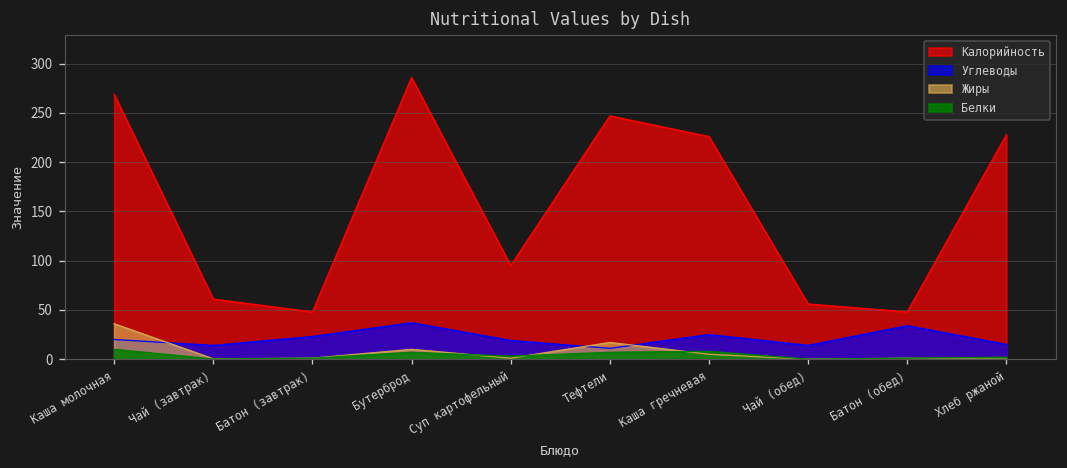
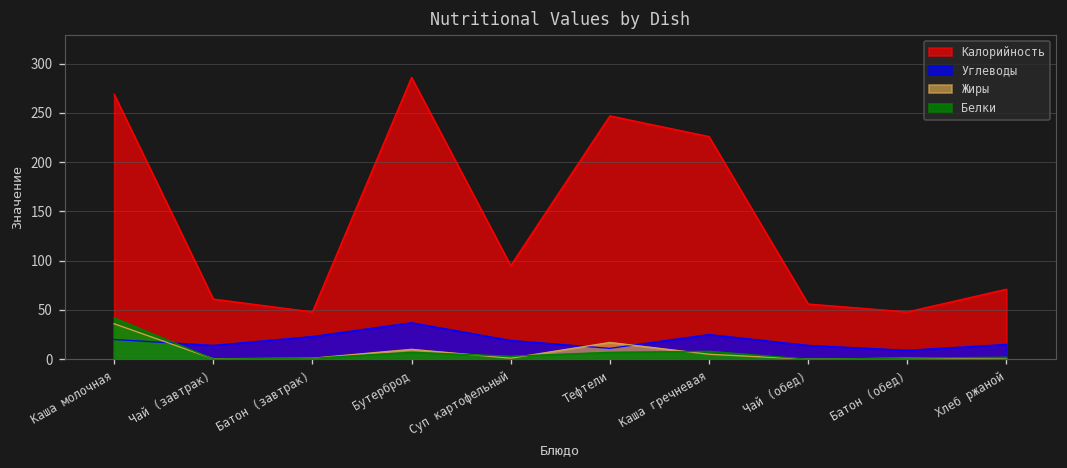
  {
    "Калорийность": {
      "Каша молочная": 270,
      "Чай (завтрак)": 60,
      "Батон (завтрак)": 50,
      "Бутерброд": 290,
      "Суп картофельный": 100,
      "Тефтели": 250,
      "Каша гречневая": 230,
      "Чай (обед)": 60,
      "Батон (обед)": 50,
-     "Хлеб ржаной": 230
+     "Хлеб ржаной": 70
    },
    "Углеводы": {
      "Каша молочная": 20,
      "Чай (завтрак)": 10,
      "Батон (завтрак)": 20,
      "Бутерброд": 40,
      "Суп картофельный": 20,
      "Тефтели": 10,
      "Каша гречневая": 30,
      "Чай (обед)": 10,
-     "Батон (обед)": 30,
+     "Батон (обед)": 10,
      "Хлеб ржаной": 20
    },
    "Жиры": {
      "Каша молочная": 40,
      "Тефтели": 20
    },
    "Белки": {
-     "Каша молочная": 10,
+     "Каша молочная": 40,
      "Тефтели": 10
    }
  }
